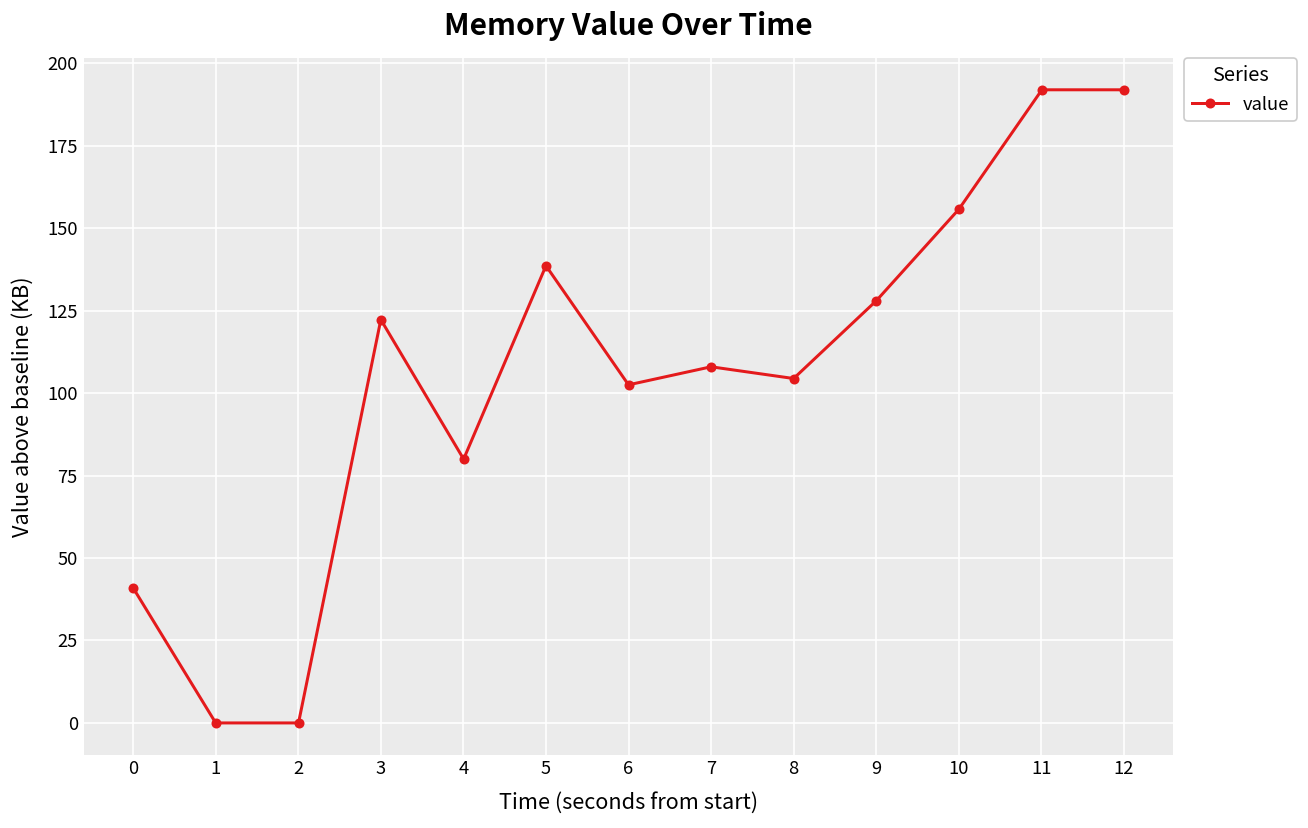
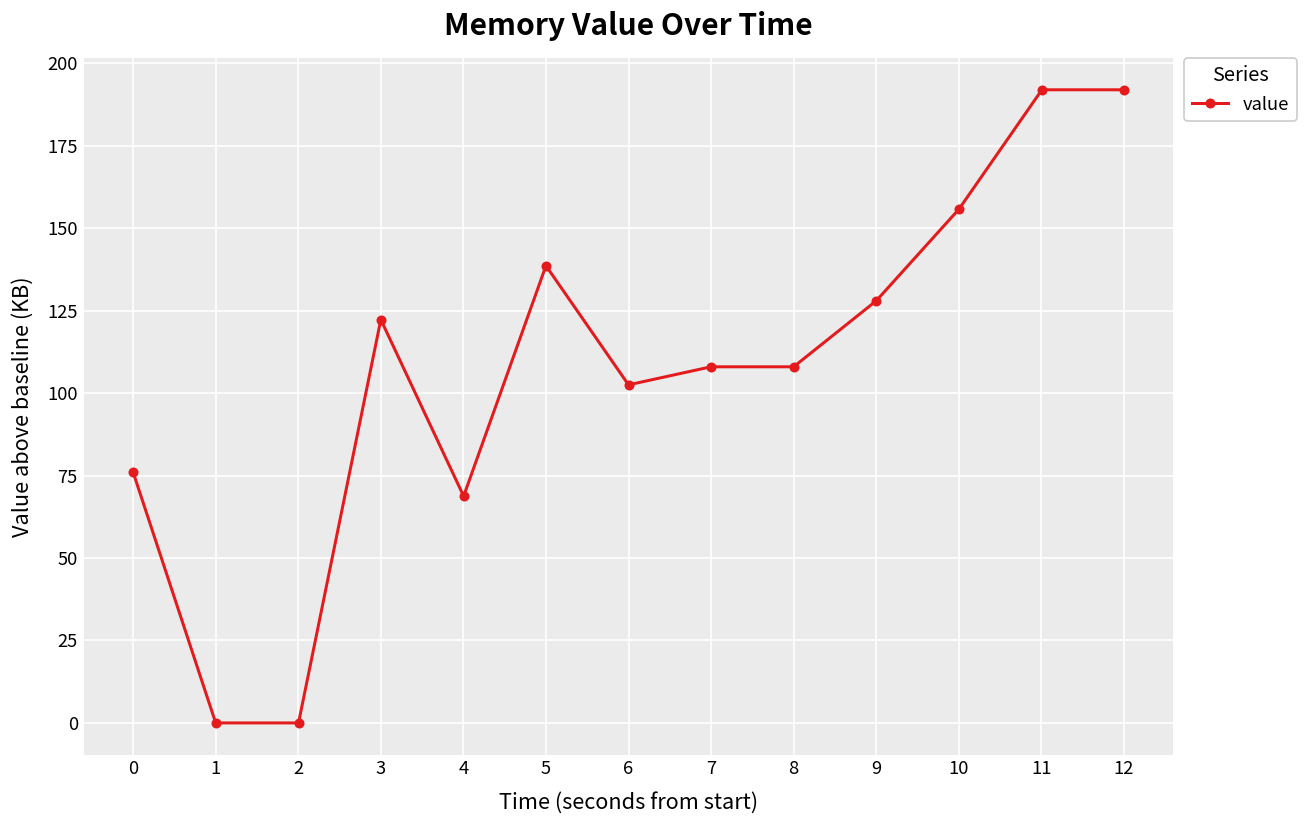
  {
-   "0": 41,
+   "0": 76,
    "1": 0,
    "2": 0,
    "3": 122,
-   "4": 80,
+   "4": 69,
    "5": 139,
    "6": 103,
    "7": 108,
-   "8": 104,
+   "8": 108,
    "9": 128,
    "10": 156,
    "11": 192,
    "12": 192
  }
